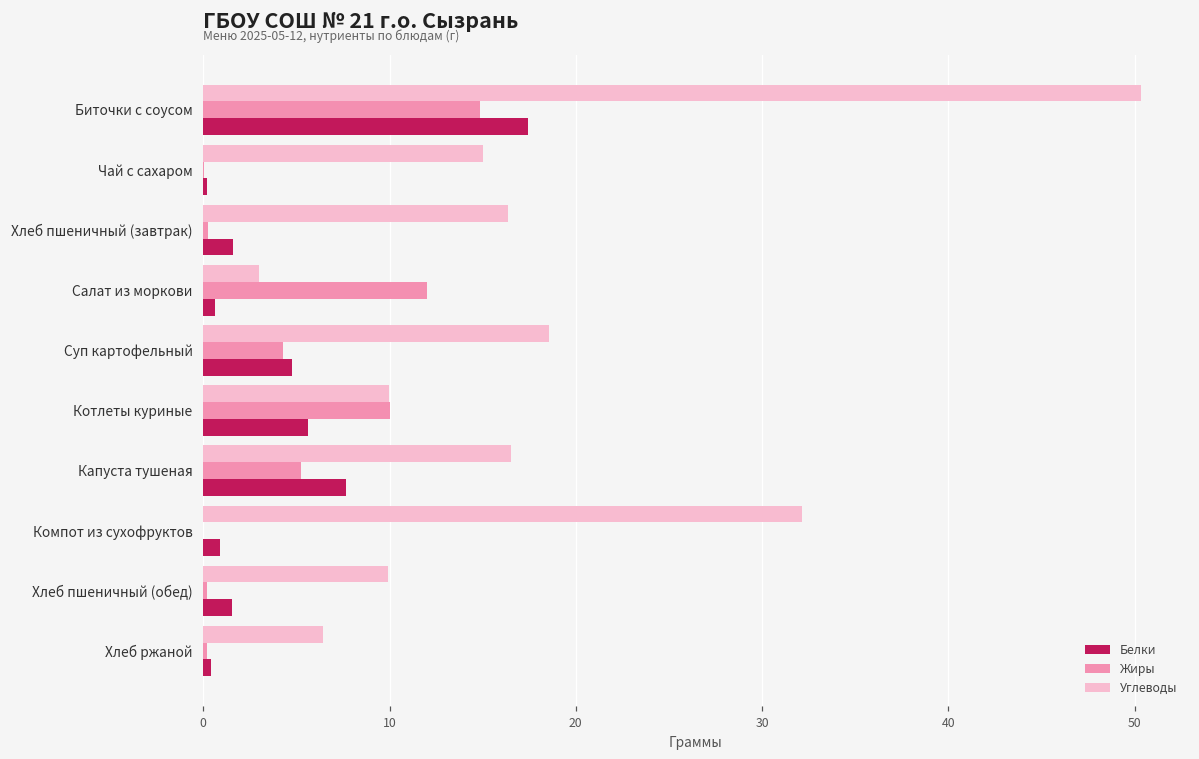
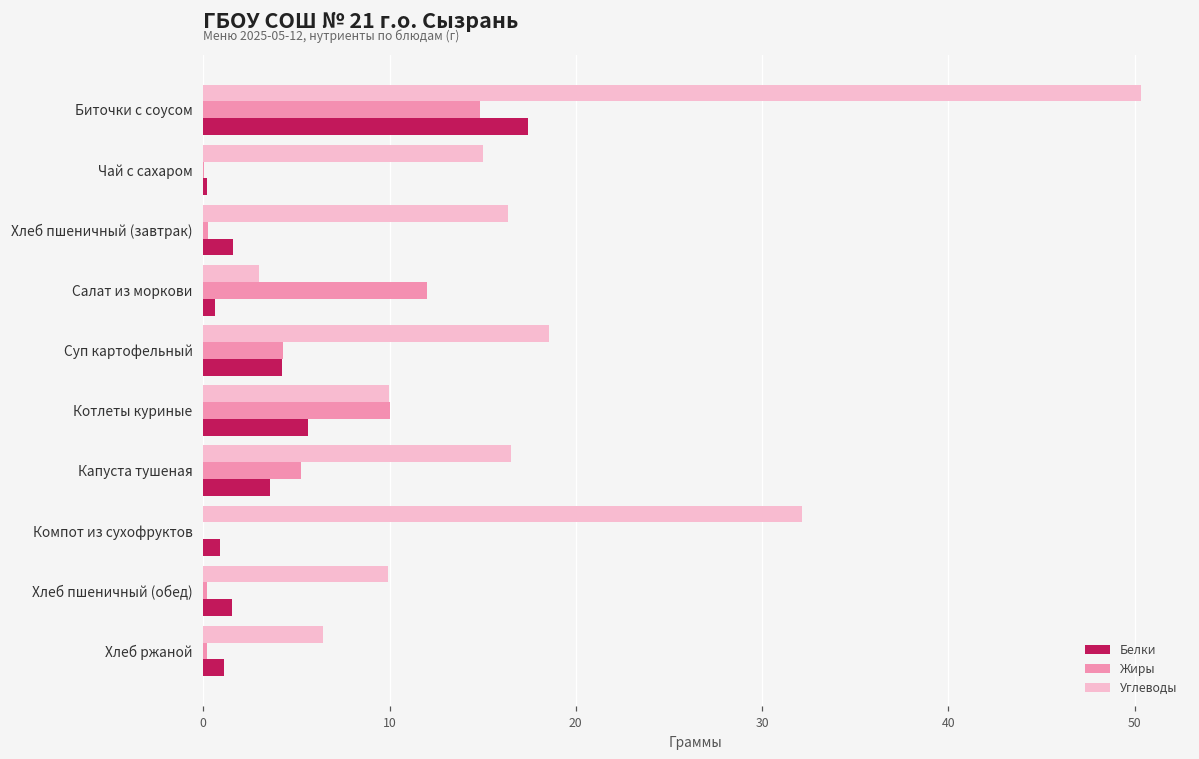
  {
    "Белки": {
      "Биточки с соусом": 17.4,
      "Чай с сахаром": 0.2,
      "Хлеб пшеничный (завтрак)": 1.6,
      "Салат из моркови": 0.7,
-     "Суп картофельный": 4.7,
+     "Суп картофельный": 4.2,
      "Котлеты куриные": 5.7,
-     "Капуста тушеная": 7.7,
+     "Капуста тушеная": 3.6,
      "Компот из сухофруктов": 0.9,
      "Хлеб пшеничный (обед)": 1.5,
-     "Хлеб ржаной": 0.4
+     "Хлеб ржаной": 1.1
    }
  }
